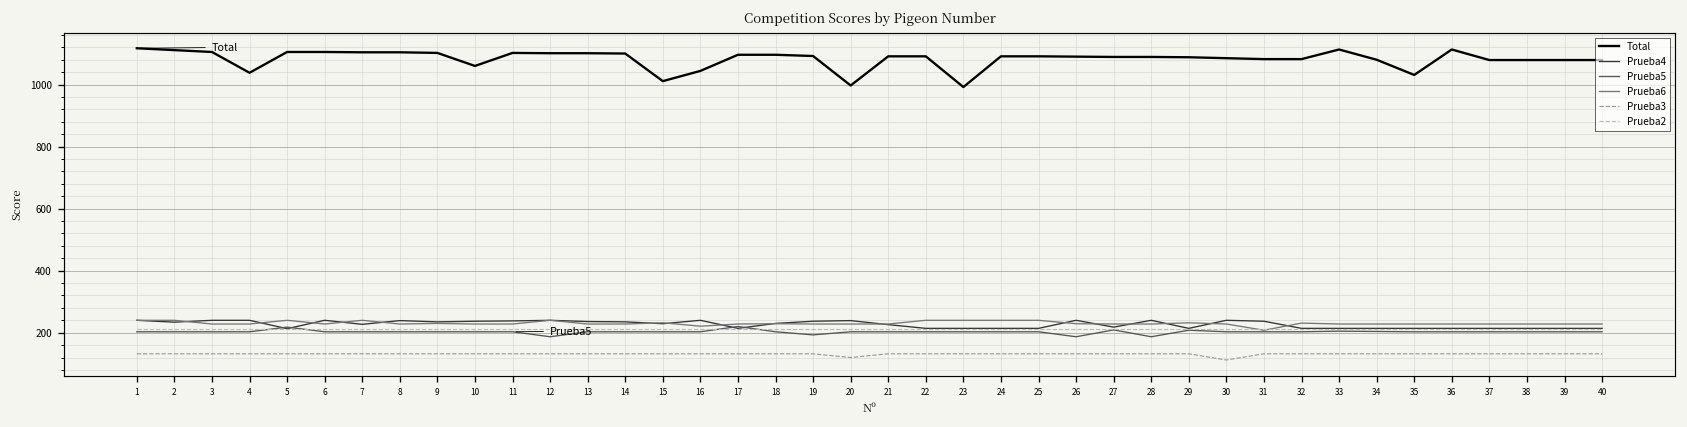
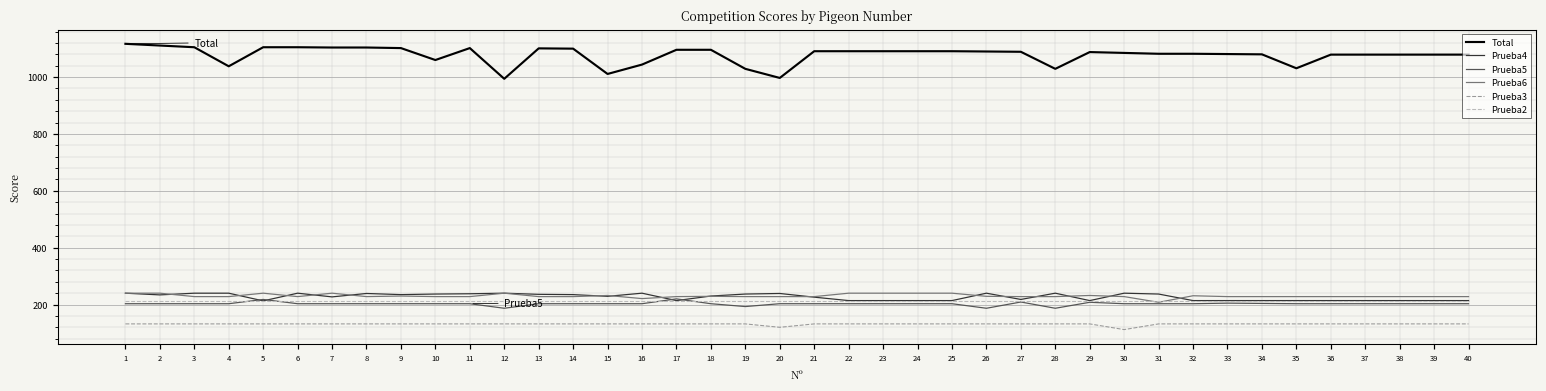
  {
    "Total": {
      "1": 1120,
      "2": 1110,
      "3": 1110,
      "4": 1040,
      "5": 1110,
      "6": 1110,
      "7": 1100,
      "8": 1100,
      "9": 1100,
      "10": 1060,
      "11": 1100,
-     "12": 1100,
+     "12": 990,
      "13": 1100,
      "14": 1100,
      "15": 1010,
      "16": 1040,
      "17": 1100,
      "18": 1100,
-     "19": 1090,
+     "19": 1030,
      "20": 1000,
      "21": 1090,
      "22": 1090,
-     "23": 990,
+     "23": 1090,
      "24": 1090,
      "25": 1090,
      "26": 1090,
      "27": 1090,
-     "28": 1090,
+     "28": 1030,
      "29": 1090,
      "30": 1090,
      "31": 1080,
      "32": 1080,
-     "33": 1110,
+     "33": 1080,
      "34": 1080,
      "35": 1030,
-     "36": 1110,
+     "36": 1080,
      "37": 1080,
      "38": 1080,
      "39": 1080
    }
  }
